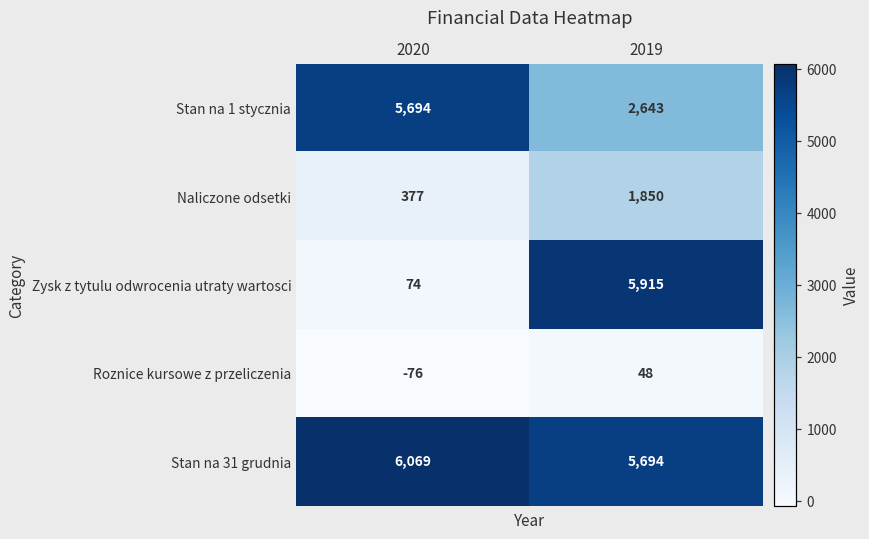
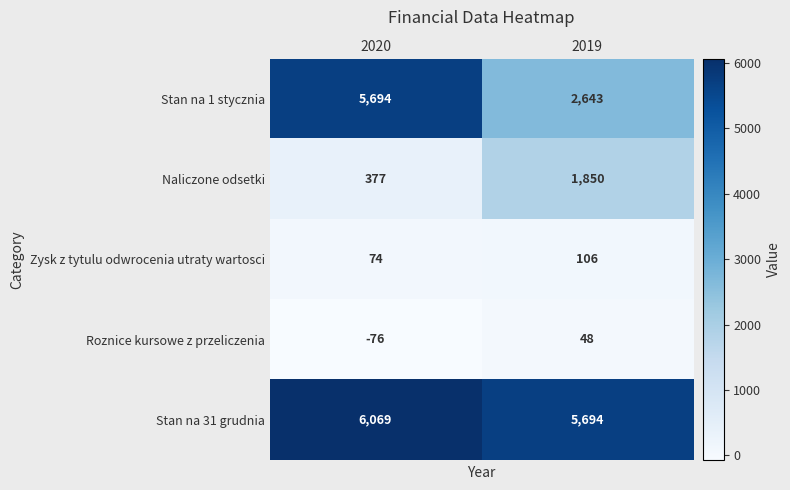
  {
    "Stan na 1 stycznia": {
      "2020": "5,694",
      "2019": "2,643"
    },
    "Naliczone odsetki": {
      "2020": "377",
      "2019": "1,850"
    },
    "Zysk z tytulu odwrocenia utraty wartosci": {
      "2020": "74",
-     "2019": "5,915"
+     "2019": "106"
    },
    "Roznice kursowe z przeliczenia": {
      "2020": "-76",
      "2019": "48"
    },
    "Stan na 31 grudnia": {
      "2020": "6,069",
      "2019": "5,694"
    }
  }
